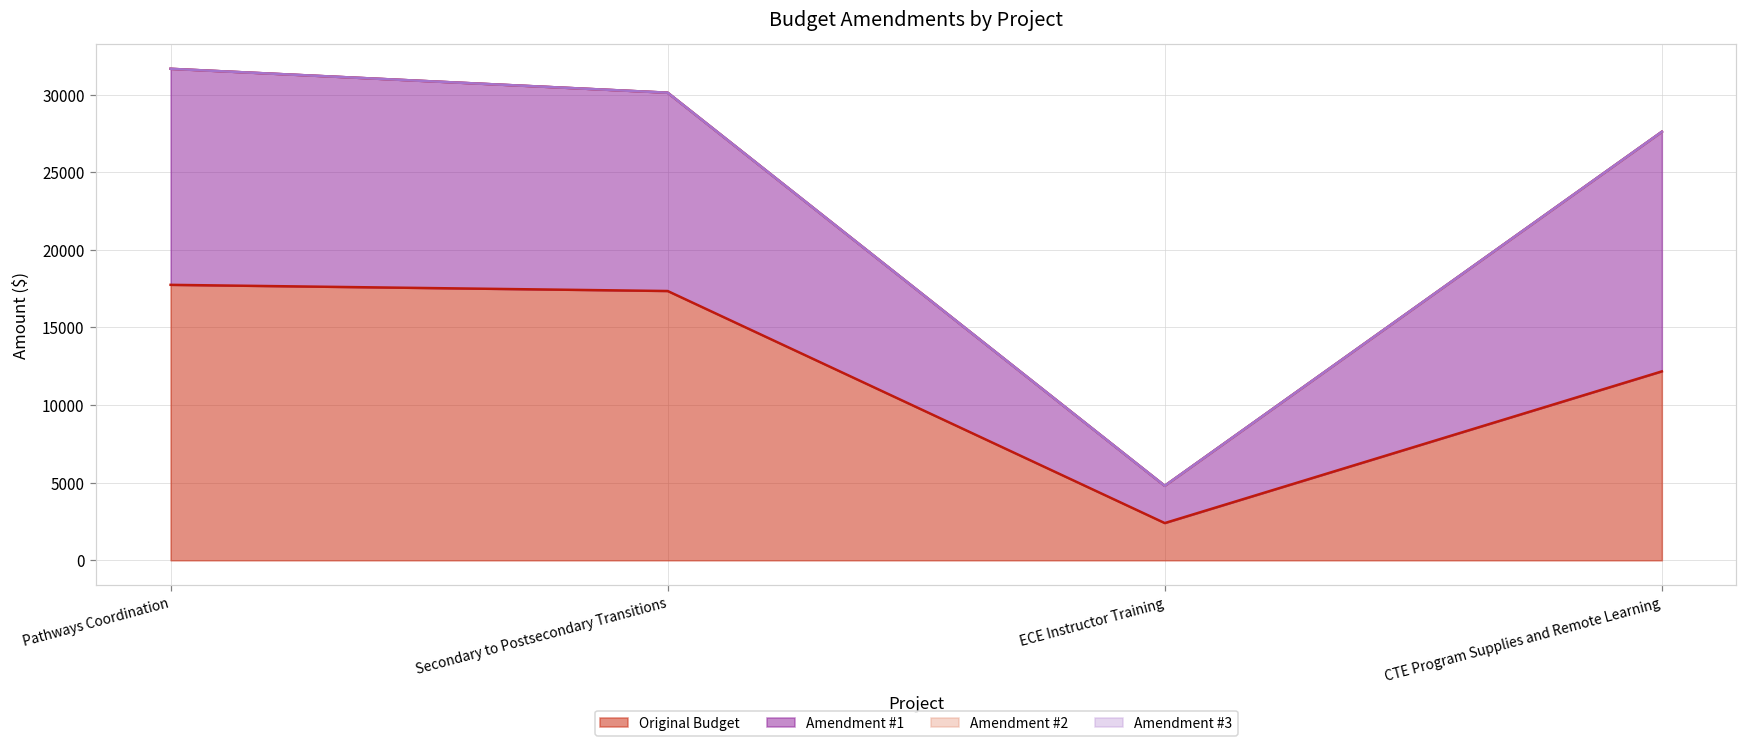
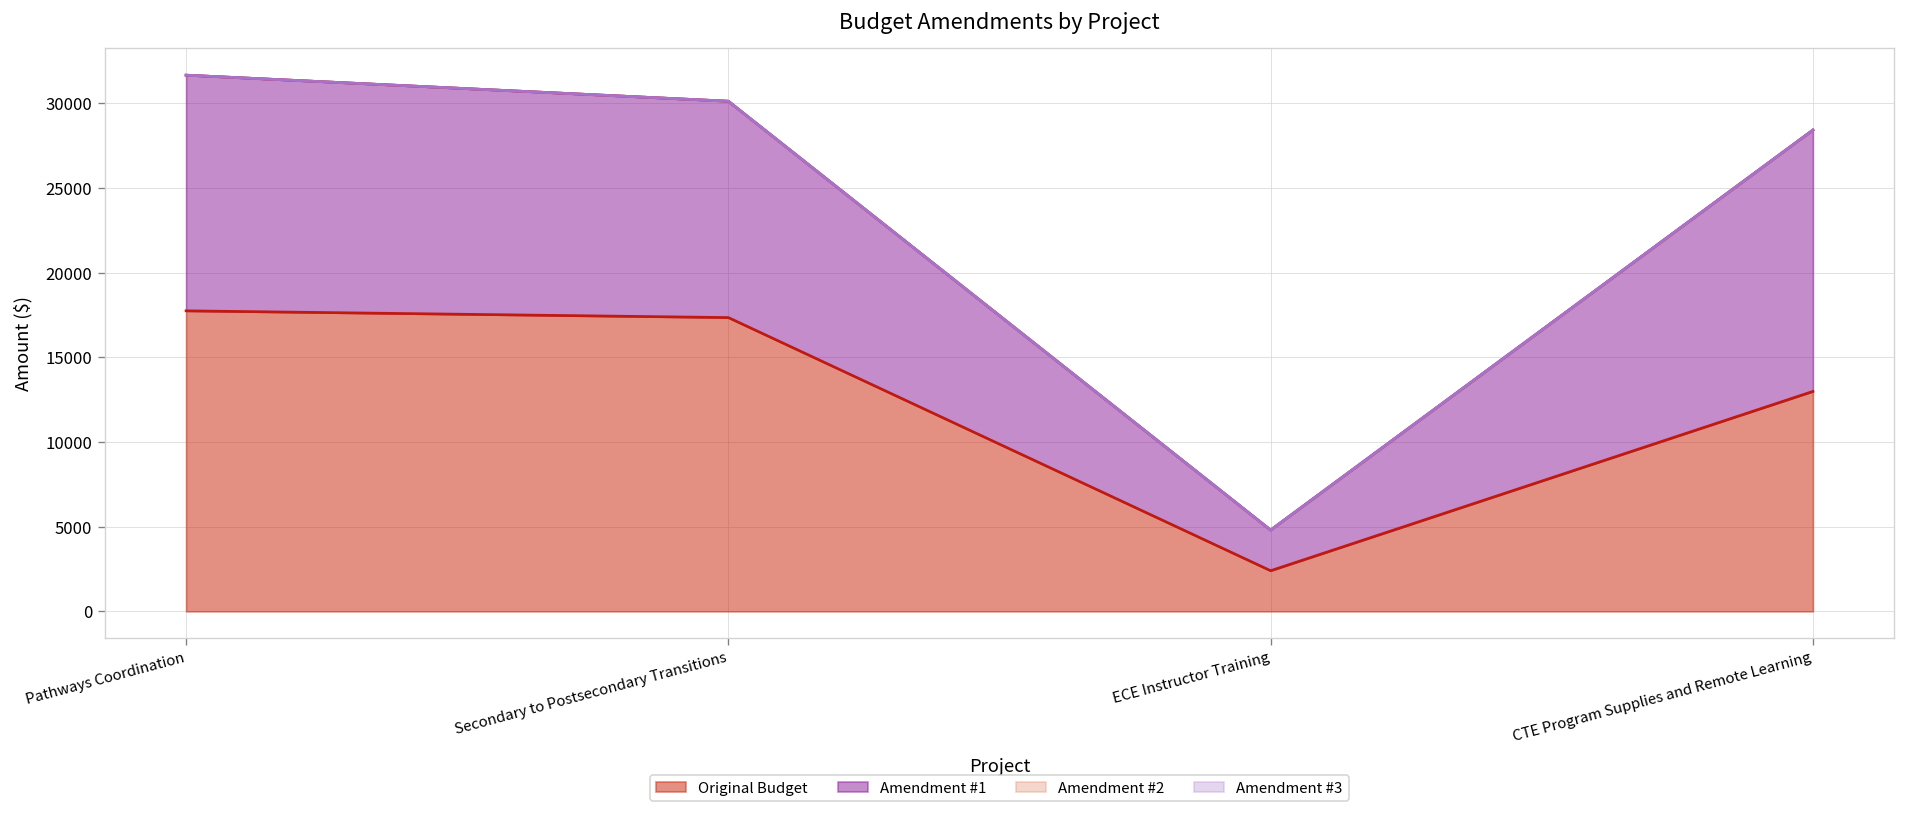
  {
    "Original Budget": {
      "Pathways Coordination": 17700,
      "Secondary to Postsecondary Transitions": 17300,
      "ECE Instructor Training": 2400,
-     "CTE Program Supplies and Remote Learning": 12200
+     "CTE Program Supplies and Remote Learning": 13000
    }
  }
